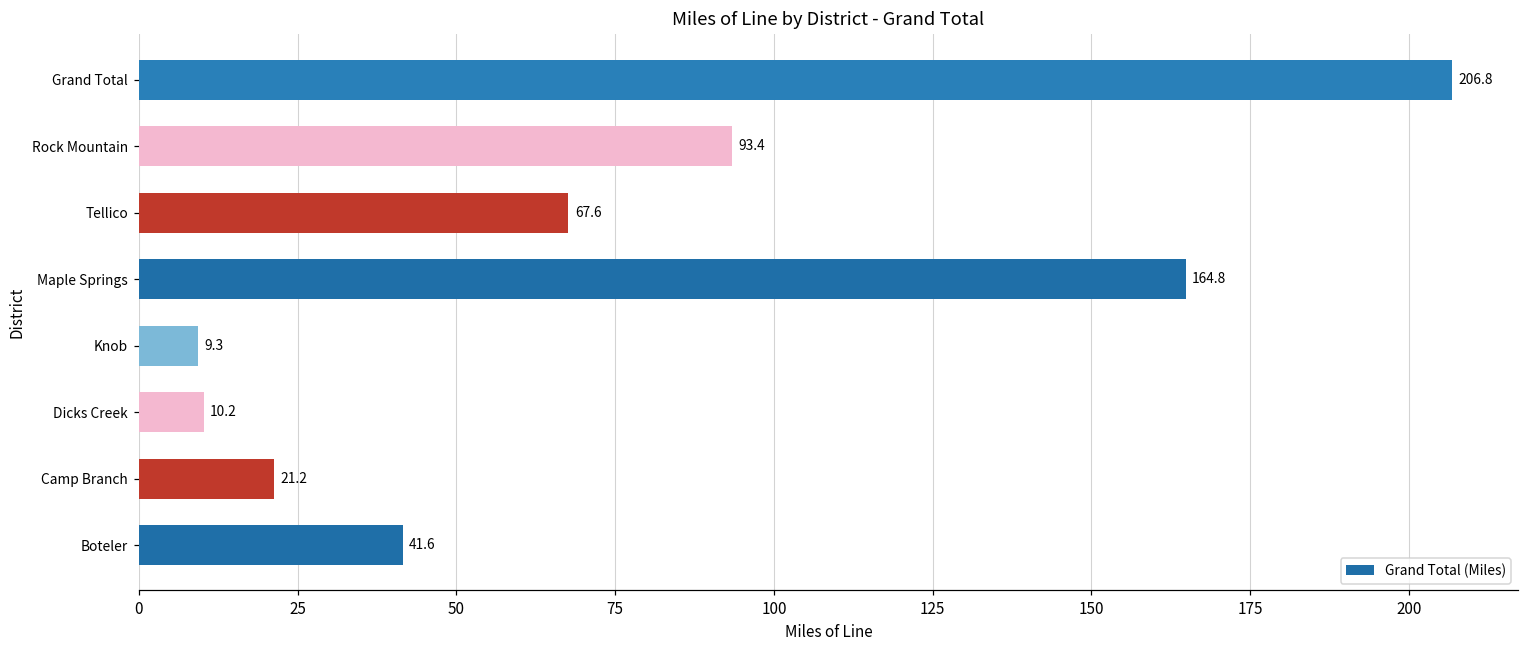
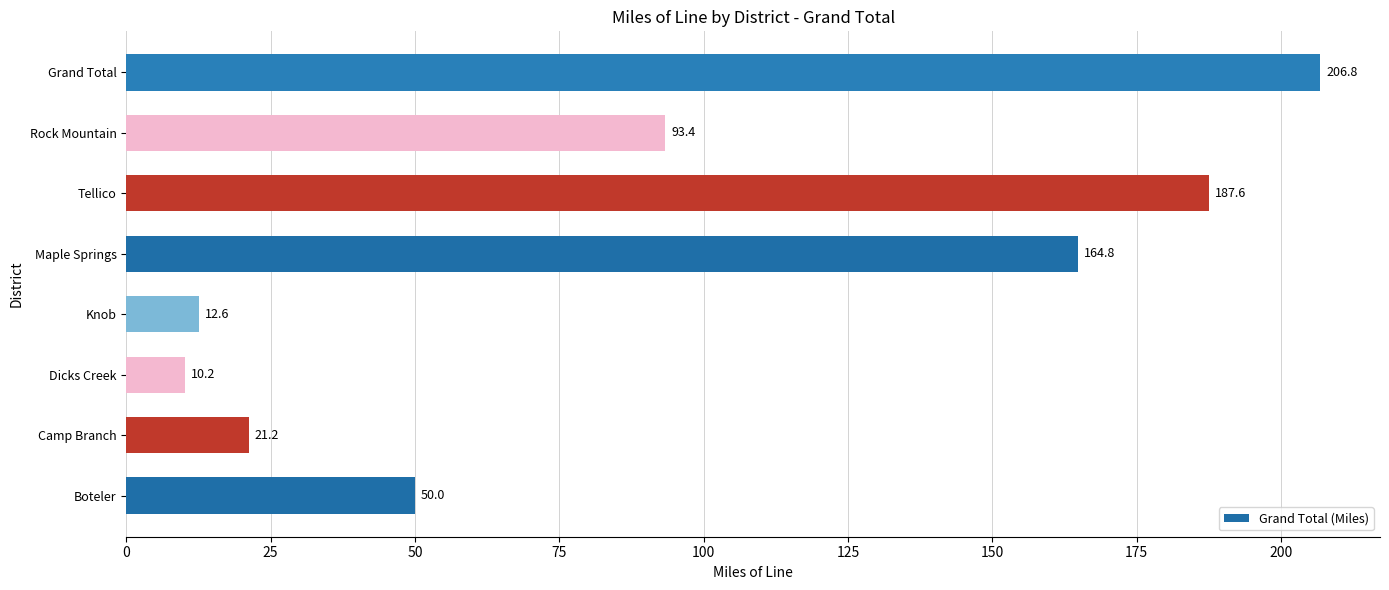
  {
    "Grand Total": 206.8,
    "Rock Mountain": 93.4,
-   "Tellico": 67.6,
+   "Tellico": 187.6,
    "Maple Springs": 164.8,
-   "Knob": 9.3,
+   "Knob": 12.6,
    "Dicks Creek": 10.2,
    "Camp Branch": 21.2,
-   "Boteler": 41.6
+   "Boteler": 50.0
  }
